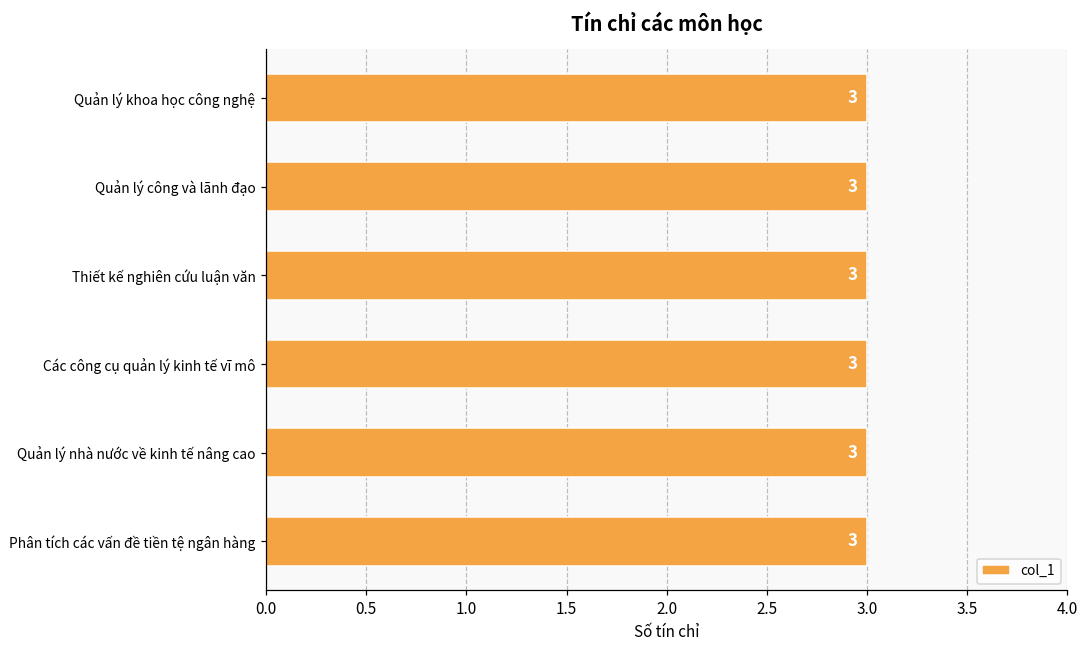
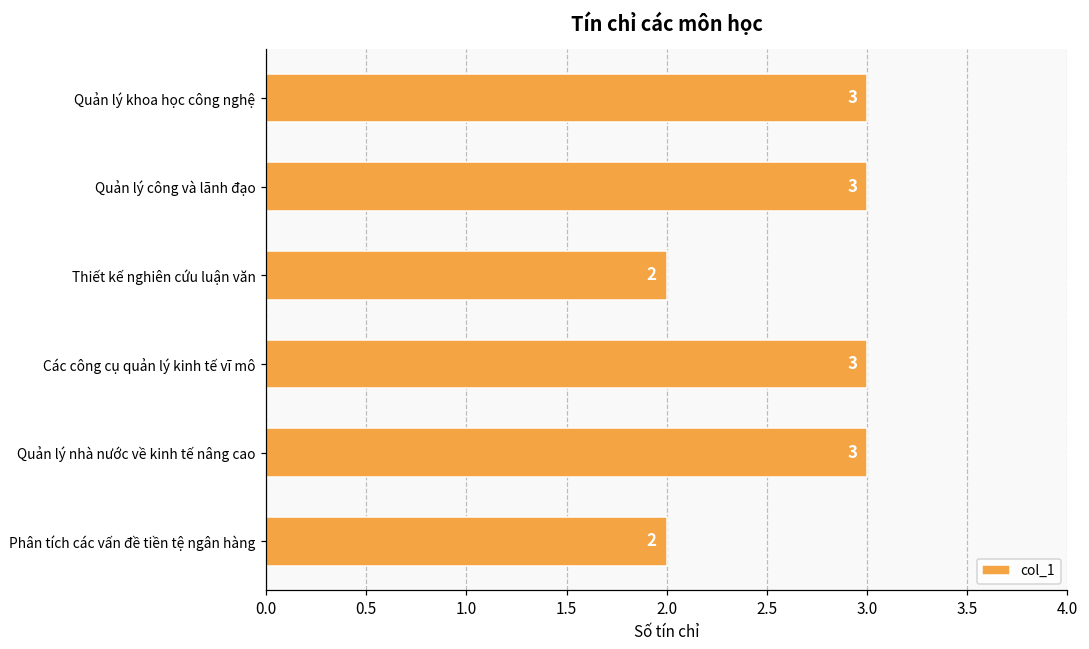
  {
    "Quản lý khoa học công nghệ": 3,
    "Quản lý công và lãnh đạo": 3,
-   "Thiết kế nghiên cứu luận văn": 3,
+   "Thiết kế nghiên cứu luận văn": 2,
    "Các công cụ quản lý kinh tế vĩ mô": 3,
    "Quản lý nhà nước về kinh tế nâng cao": 3,
-   "Phân tích các vấn đề tiền tệ ngân hàng": 3
+   "Phân tích các vấn đề tiền tệ ngân hàng": 2
  }
